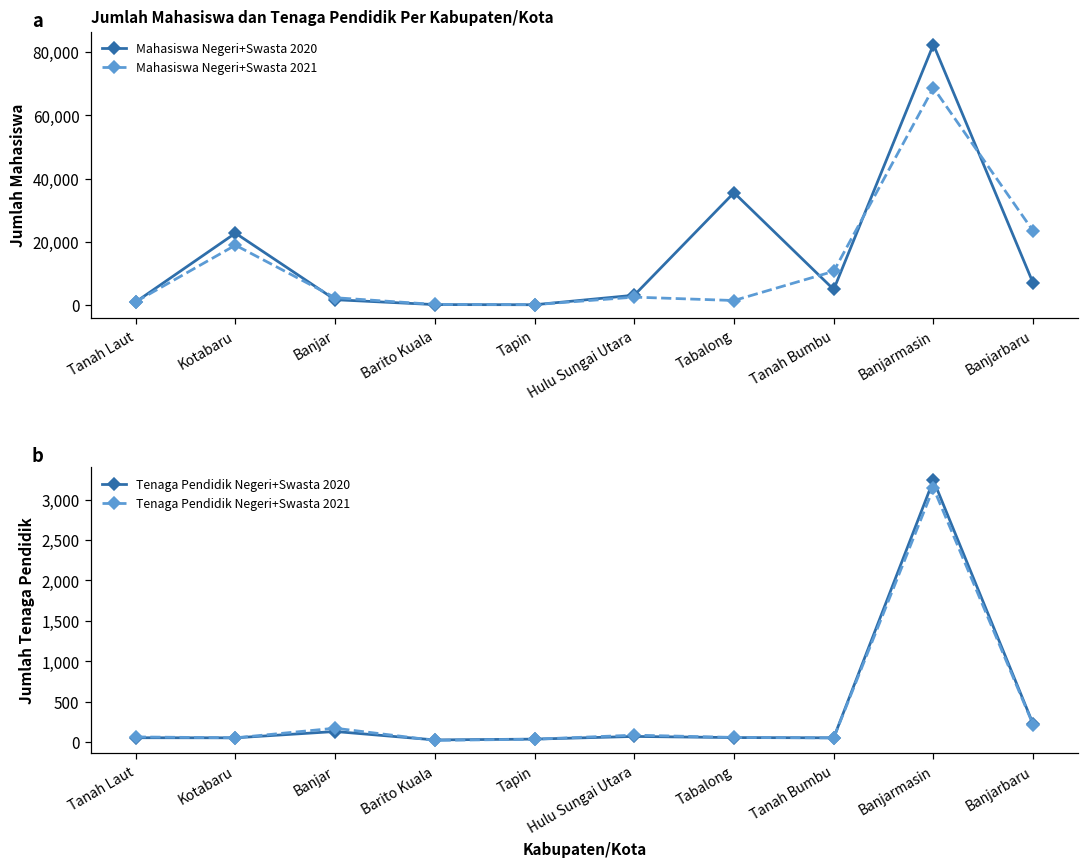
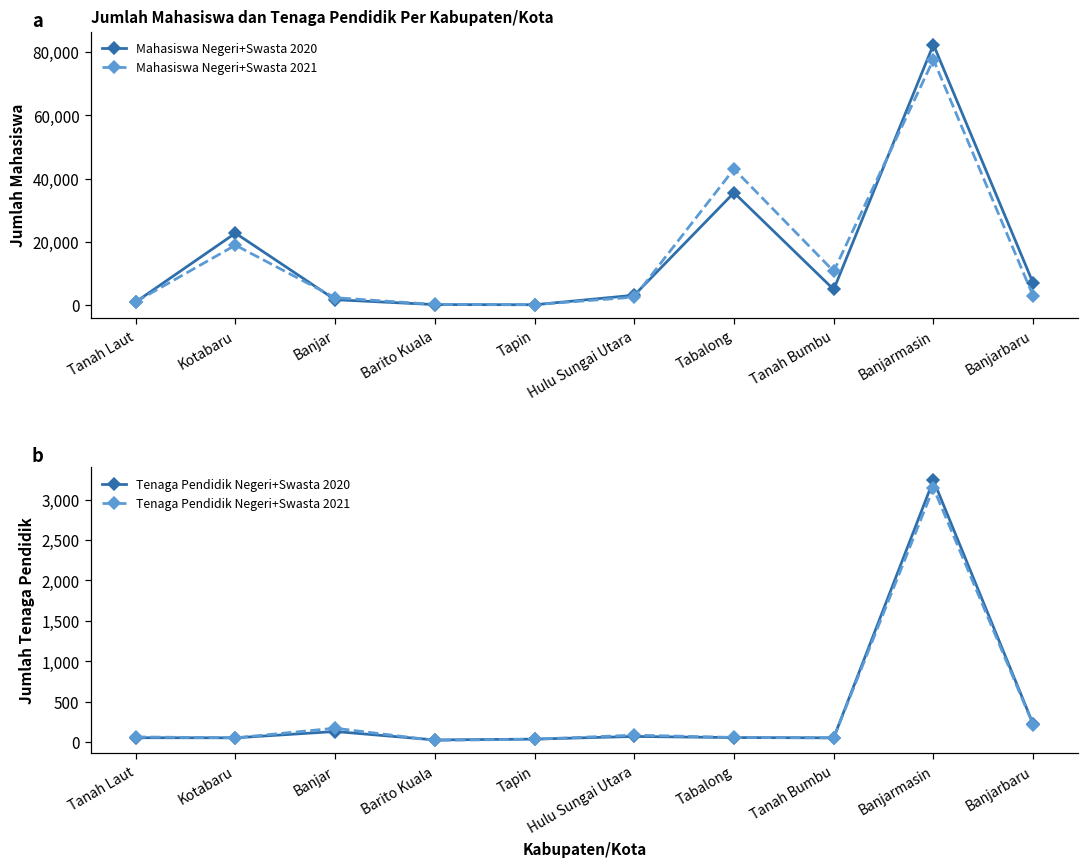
  {
    "Jumlah Mahasiswa dan Tenaga Pendidik Per Kabupaten/Kota": {
      "Mahasiswa Negeri+Swasta 2020": {
        "Kotabaru": "23,000",
        "Tabalong": "36,000",
        "Tanah Bumbu": "5,000",
        "Banjarmasin": "82,000",
        "Banjarbaru": "7,000"
      },
      "Mahasiswa Negeri+Swasta 2021": {
        "Kotabaru": "19,000",
-       "Tabalong": "1,000",
+       "Tabalong": "43,000",
        "Tanah Bumbu": "11,000",
-       "Banjarmasin": "69,000",
-       "Banjarbaru": "23,000"
+       "Banjarmasin": "78,000",
+       "Banjarbaru": "3,000"
      }
    }
  }
